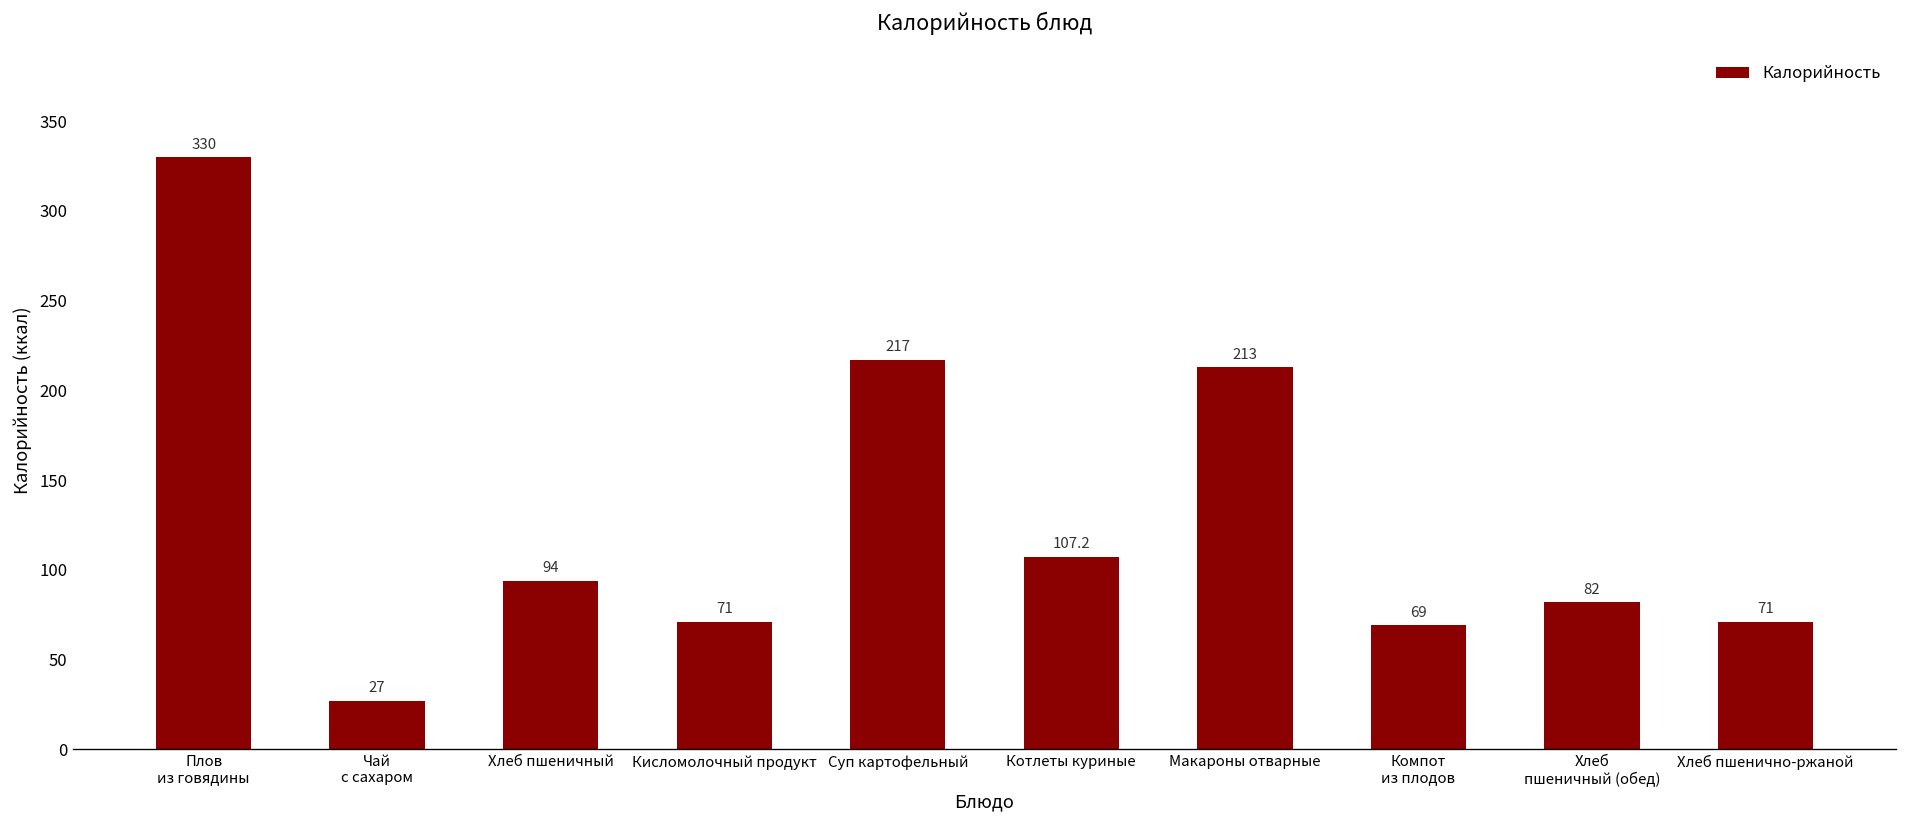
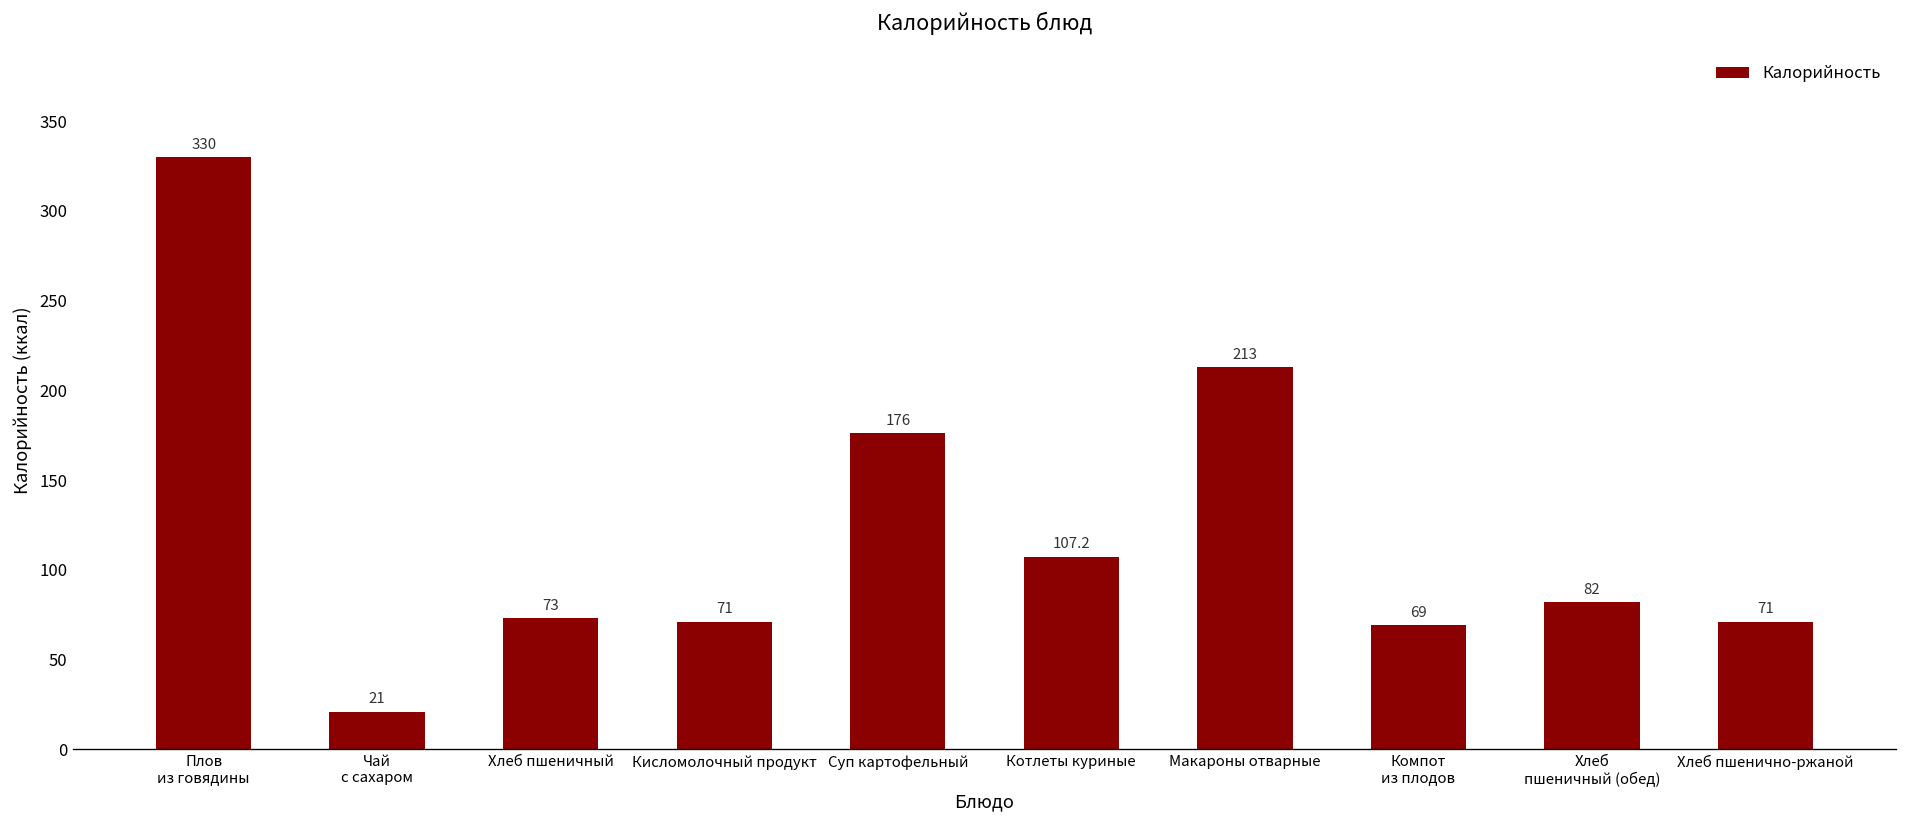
  {
    "Плов из говядины": 330,
-   "Чай с сахаром": 27,
-   "Хлеб пшеничный": 94,
+   "Чай с сахаром": 21,
+   "Хлеб пшеничный": 73,
    "Кисломолочный продукт": 71,
-   "Суп картофельный": 217,
+   "Суп картофельный": 176,
    "Котлеты куриные": 107.2,
    "Макароны отварные": 213,
    "Компот из плодов": 69,
    "Хлеб пшеничный (обед)": 82,
    "Хлеб пшенично-ржаной": 71
  }
